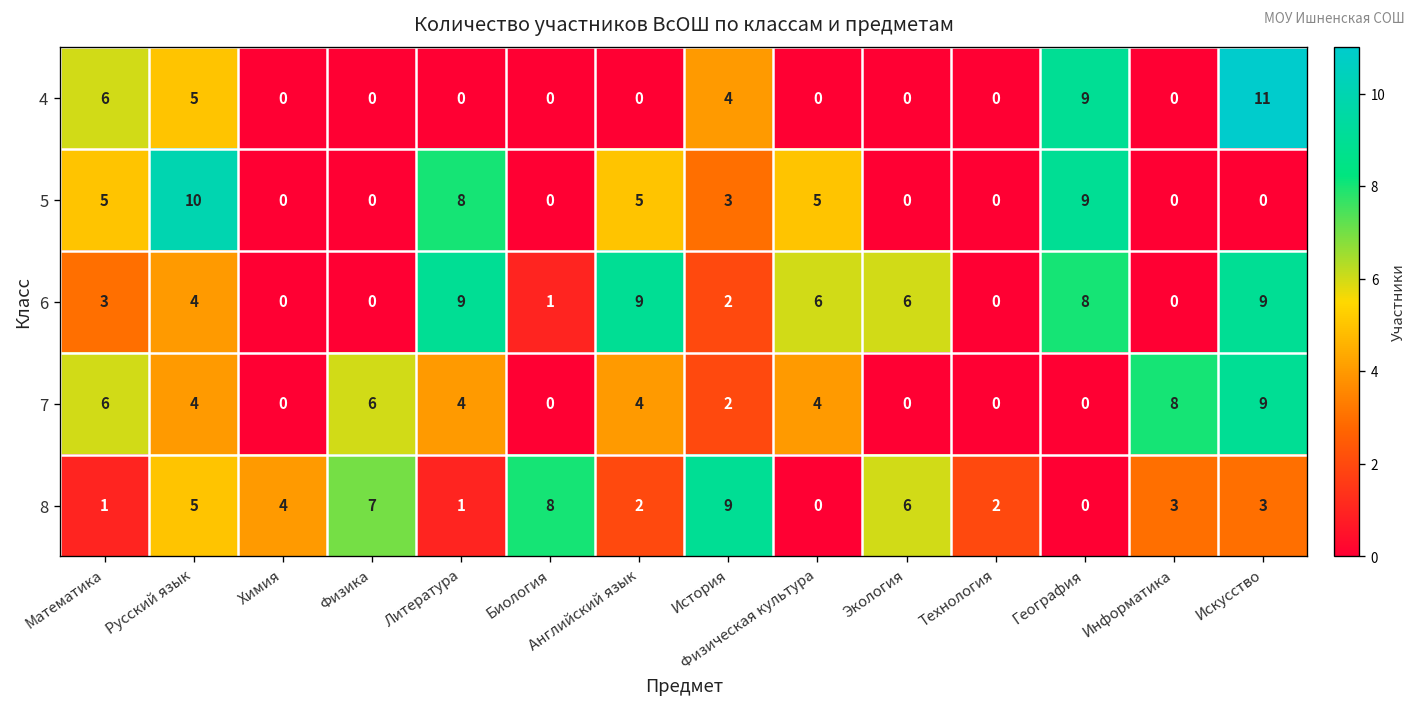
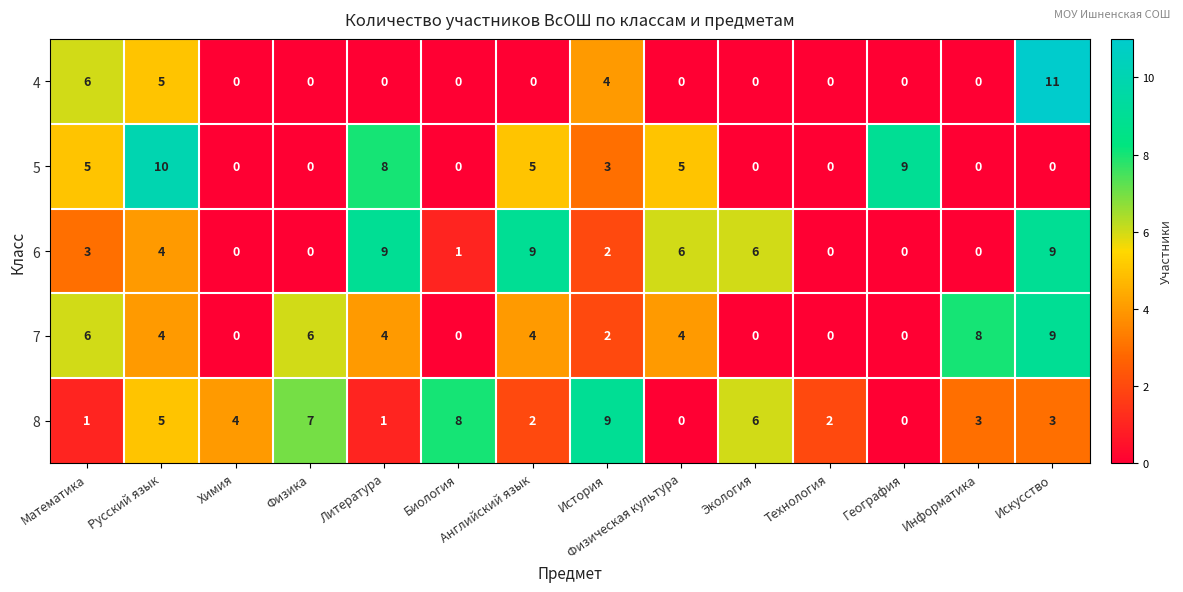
  {
    "4": {
      "Математика": 6,
      "Русский язык": 5,
      "Химия": 0,
      "Физика": 0,
      "Литература": 0,
      "Биология": 0,
      "Английский язык": 0,
      "История": 4,
      "Физическая культура": 0,
      "Экология": 0,
      "Технология": 0,
-     "География": 9,
+     "География": 0,
      "Информатика": 0,
      "Искусство": 11
    },
    "5": {
      "Математика": 5,
      "Русский язык": 10,
      "Химия": 0,
      "Физика": 0,
      "Литература": 8,
      "Биология": 0,
      "Английский язык": 5,
      "История": 3,
      "Физическая культура": 5,
      "Экология": 0,
      "Технология": 0,
      "География": 9,
      "Информатика": 0,
      "Искусство": 0
    },
    "6": {
      "Математика": 3,
      "Русский язык": 4,
      "Химия": 0,
      "Физика": 0,
      "Литература": 9,
      "Биология": 1,
      "Английский язык": 9,
      "История": 2,
      "Физическая культура": 6,
      "Экология": 6,
      "Технология": 0,
-     "География": 8,
+     "География": 0,
      "Информатика": 0,
      "Искусство": 9
    },
    "7": {
      "Математика": 6,
      "Русский язык": 4,
      "Химия": 0,
      "Физика": 6,
      "Литература": 4,
      "Биология": 0,
      "Английский язык": 4,
      "История": 2,
      "Физическая культура": 4,
      "Экология": 0,
      "Технология": 0,
      "География": 0,
      "Информатика": 8,
      "Искусство": 9
    },
    "8": {
      "Математика": 1,
      "Русский язык": 5,
      "Химия": 4,
      "Физика": 7,
      "Литература": 1,
      "Биология": 8,
      "Английский язык": 2,
      "История": 9,
      "Физическая культура": 0,
      "Экология": 6,
      "Технология": 2,
      "География": 0,
      "Информатика": 3,
      "Искусство": 3
    }
  }
